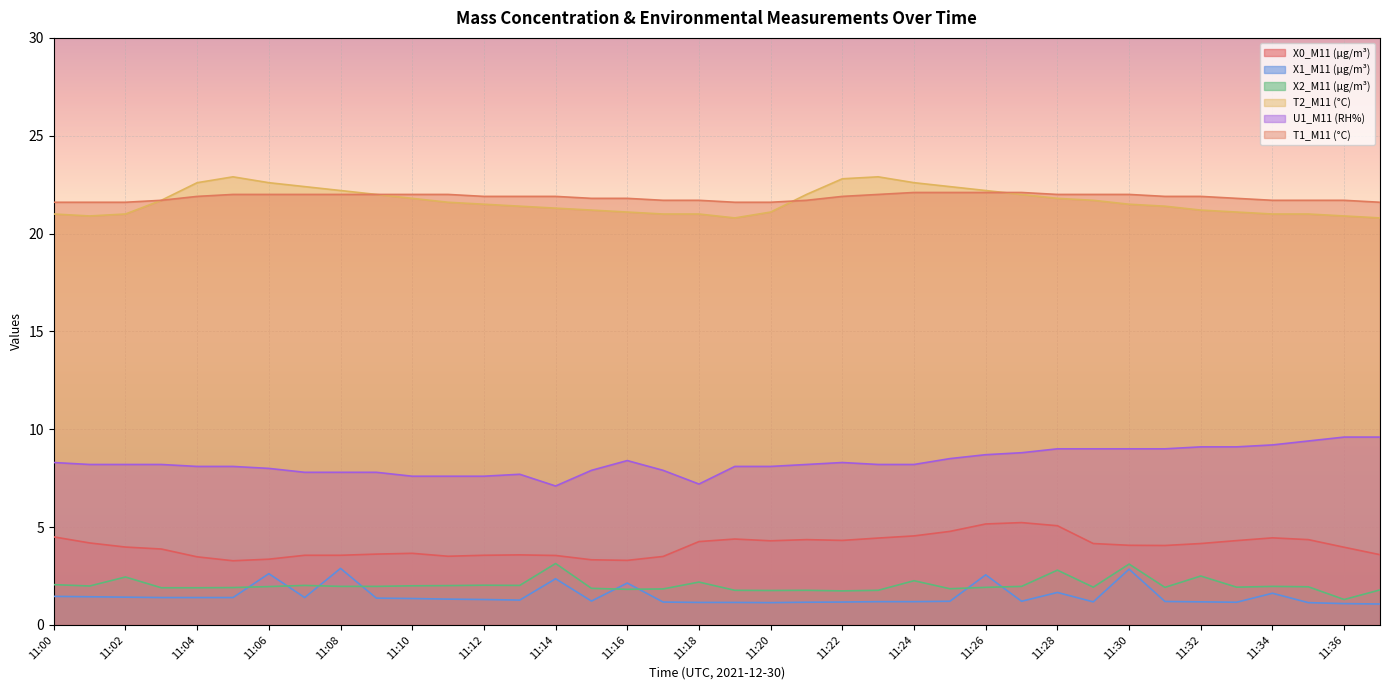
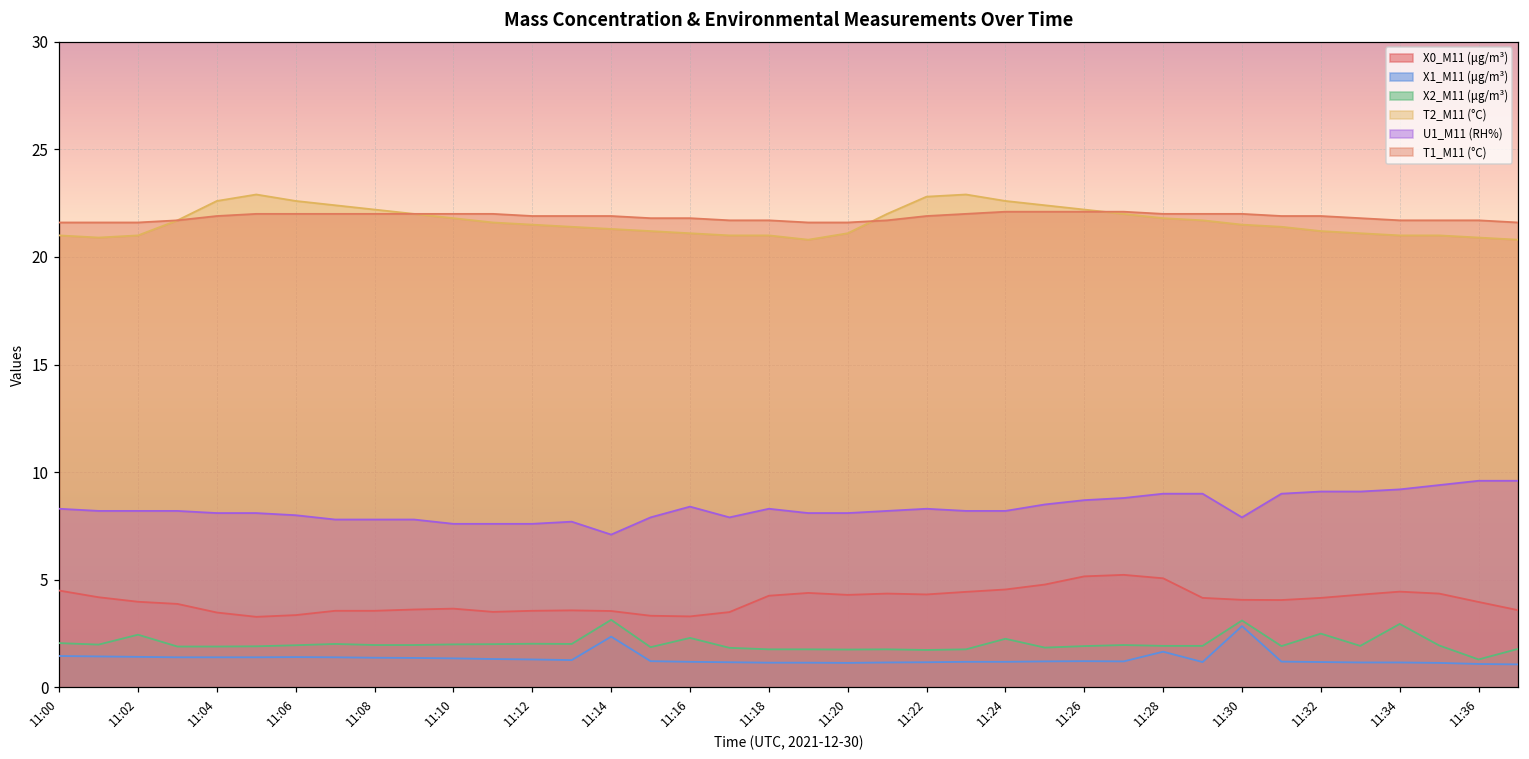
  {
    "X1_M11 (μg/m³)": {
      "11:00": 1.5,
      "11:02": 1.4,
      "11:04": 1.4,
-     "11:06": 2.6,
-     "11:08": 2.9,
+     "11:06": 1.4,
+     "11:08": 1.4,
      "11:10": 1.4,
      "11:12": 1.3,
      "11:14": 2.4,
-     "11:16": 2.1,
+     "11:16": 1.2,
      "11:18": 1.2,
      "11:20": 1.1,
      "11:22": 1.2,
      "11:24": 1.2,
-     "11:26": 2.6,
+     "11:26": 1.2,
      "11:28": 1.7,
      "11:30": 2.9,
      "11:32": 1.2,
-     "11:34": 1.6,
+     "11:34": 1.2,
      "11:36": 1.1
    },
    "X2_M11 (μg/m³)": {
      "11:00": 2.1,
      "11:02": 2.5,
      "11:04": 1.9,
      "11:06": 2.0,
      "11:08": 2.0,
      "11:10": 2.0,
      "11:12": 2.0,
      "11:14": 3.1,
-     "11:16": 1.8,
-     "11:18": 2.2,
+     "11:16": 2.3,
+     "11:18": 1.8,
      "11:20": 1.8,
      "11:22": 1.7,
      "11:24": 2.3,
      "11:26": 1.9,
-     "11:28": 2.8,
+     "11:28": 1.9,
      "11:30": 3.1,
      "11:32": 2.5,
-     "11:34": 2.0,
+     "11:34": 3.0,
      "11:36": 1.3
    },
    "U1_M11 (RH%)": {
      "11:00": 8.3,
      "11:02": 8.2,
      "11:04": 8.1,
      "11:06": 8.0,
      "11:08": 7.8,
      "11:10": 7.6,
      "11:12": 7.6,
      "11:14": 7.1,
      "11:16": 8.4,
-     "11:18": 7.2,
+     "11:18": 8.3,
      "11:20": 8.1,
      "11:22": 8.3,
      "11:24": 8.2,
      "11:26": 8.7,
      "11:28": 9.0,
-     "11:30": 9.0,
+     "11:30": 7.9,
      "11:32": 9.1,
      "11:34": 9.2,
      "11:36": 9.6
    }
  }
